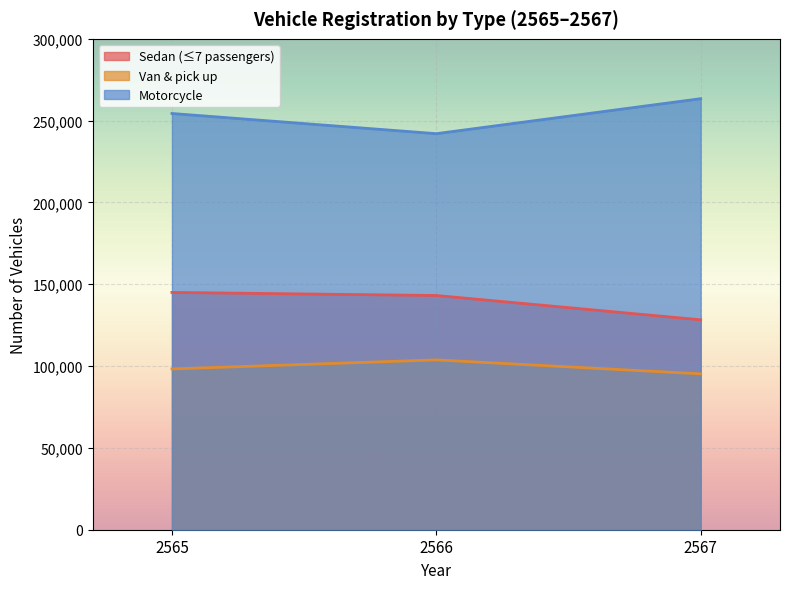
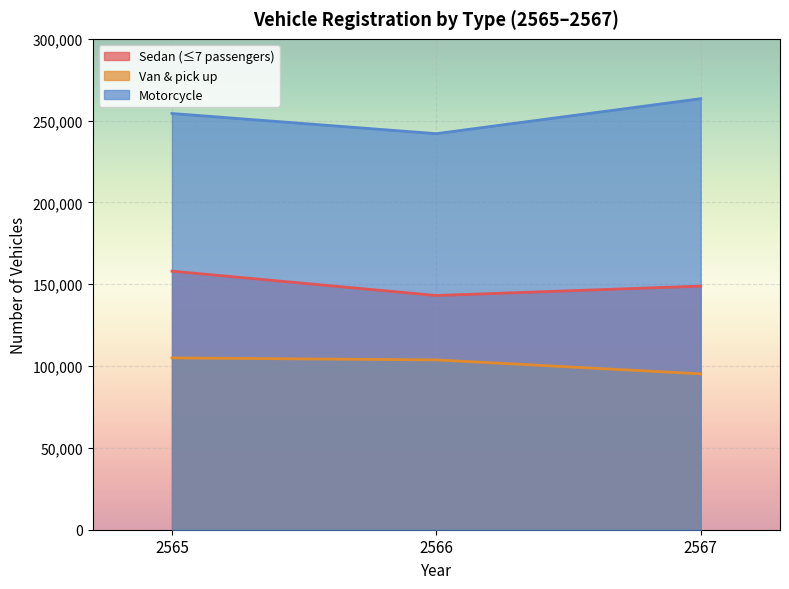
  {
    "Sedan (≤7 passengers)": {
-     "2565": "145,000",
+     "2565": "158,000",
      "2566": "143,000",
-     "2567": "128,000"
+     "2567": "149,000"
    },
    "Van & pick up": {
-     "2565": "98,000",
+     "2565": "105,000",
      "2566": "104,000",
      "2567": "95,000"
    },
    "Motorcycle": {
      "2565": "254,000",
      "2566": "242,000",
      "2567": "263,000"
    }
  }
